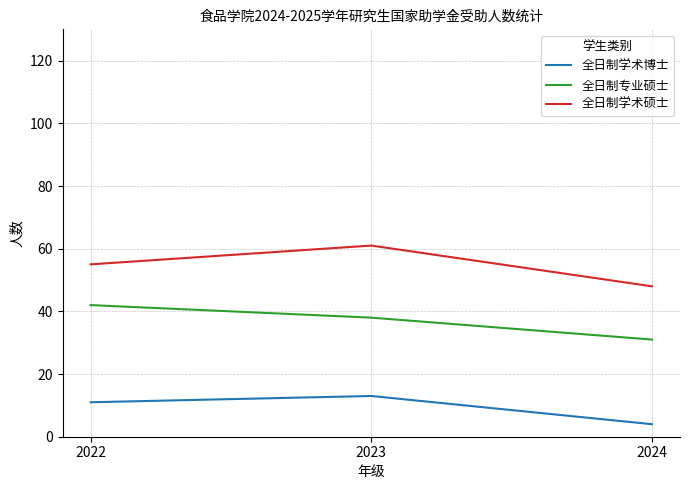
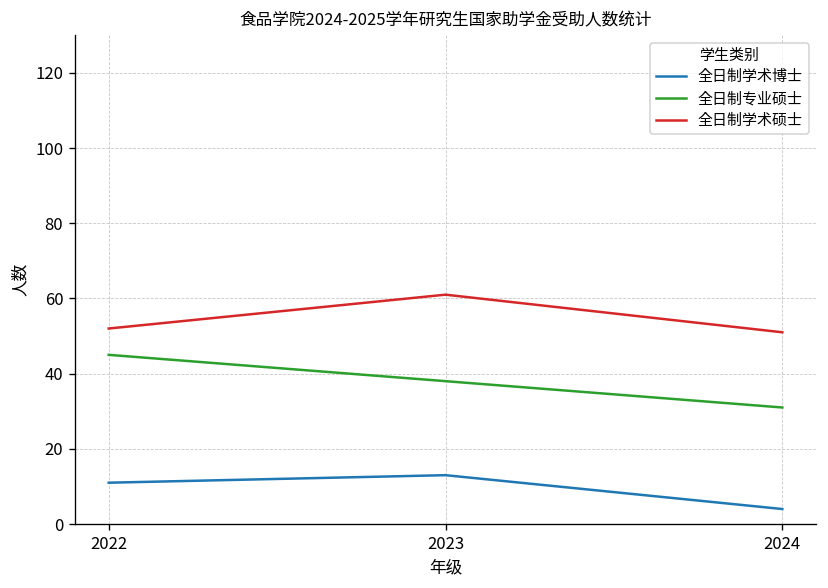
  {
    "全日制学术博士": {
      "2022": 11,
      "2023": 13,
      "2024": 4
    },
    "全日制专业硕士": {
-     "2022": 42,
+     "2022": 45,
      "2023": 38,
      "2024": 31
    },
    "全日制学术硕士": {
-     "2022": 55,
+     "2022": 52,
      "2023": 61,
-     "2024": 48
+     "2024": 51
    }
  }
